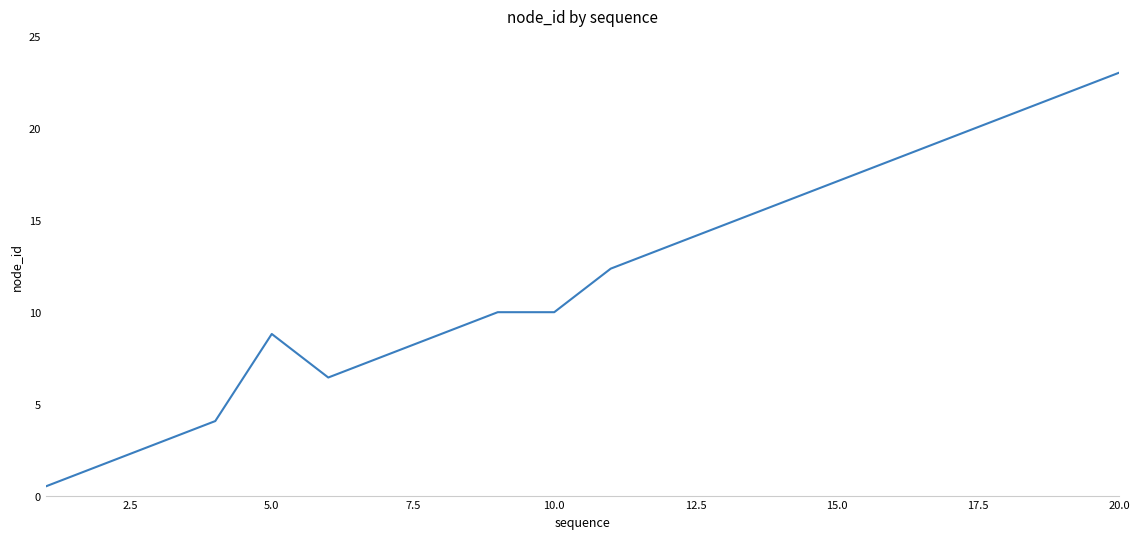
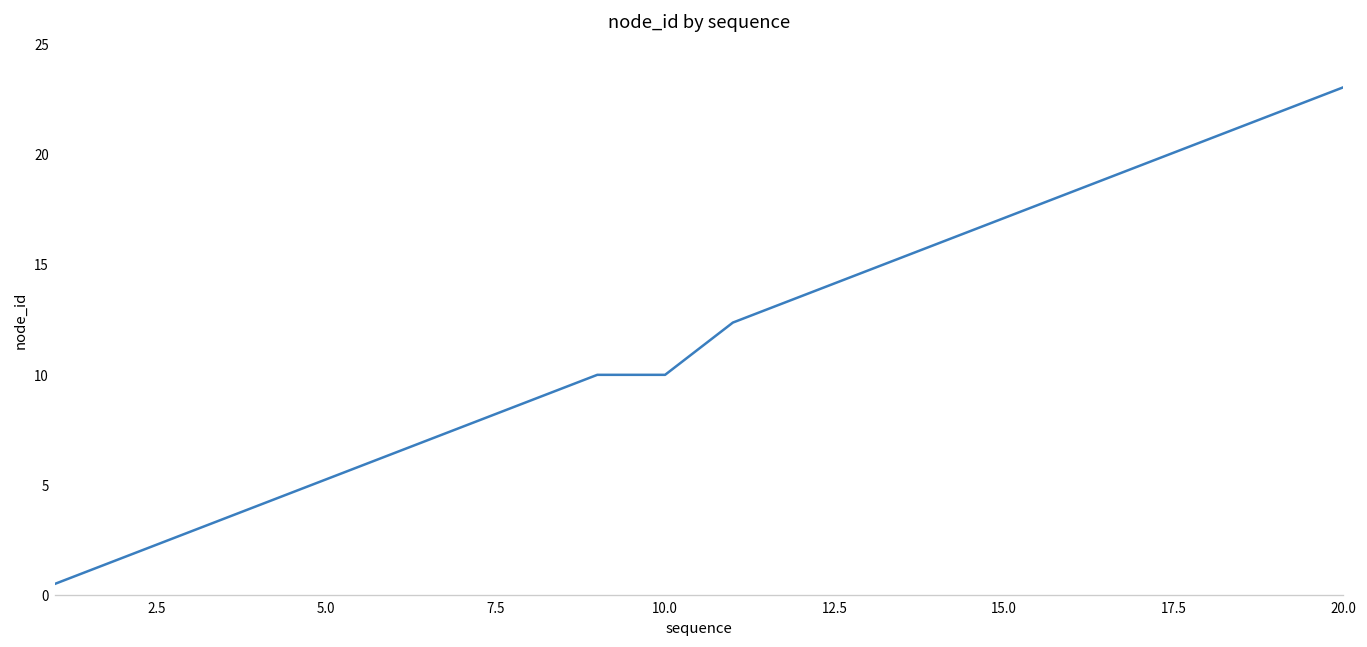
  {
-   "5.0": 8.8,
+   "5.0": 5.2,
    "10.0": 10.0,
    "15.0": 17.1,
    "20.0": 23.0
  }
